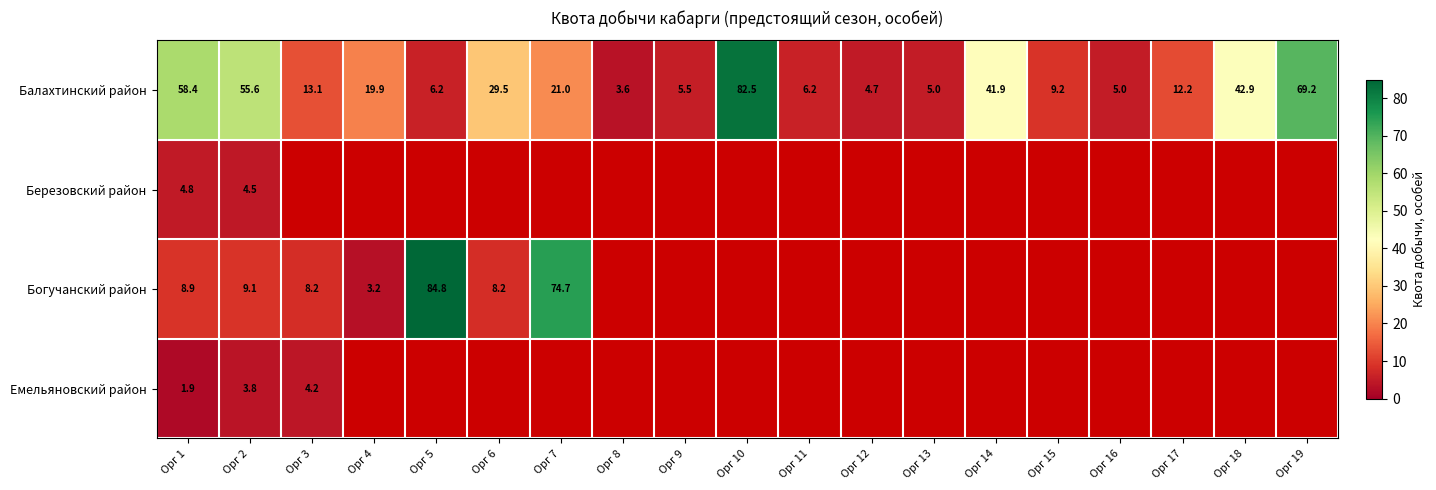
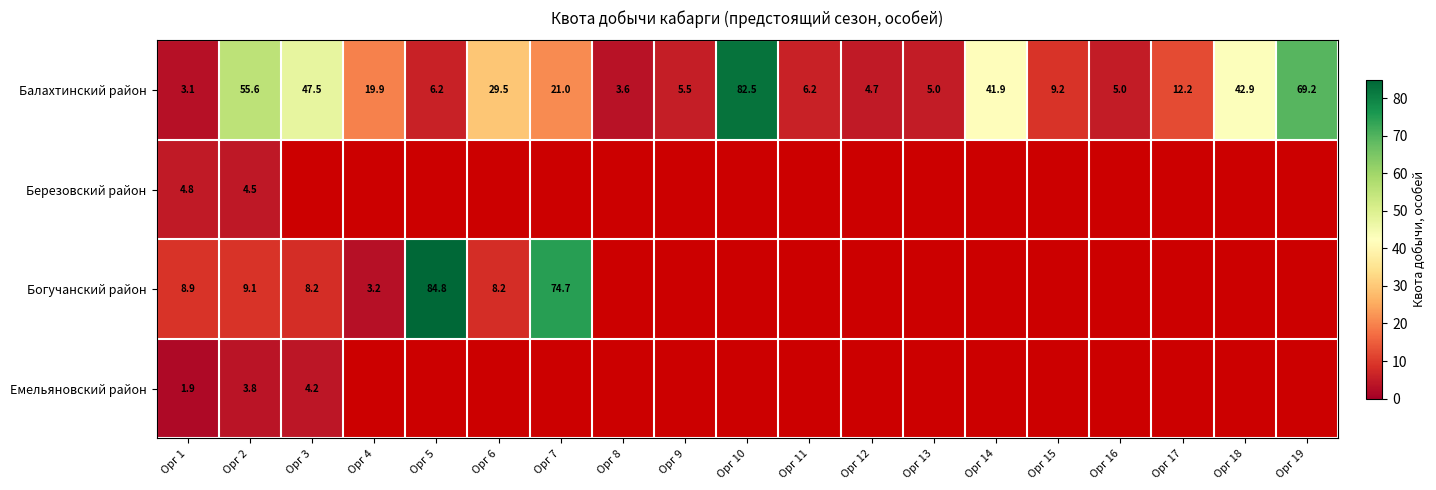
  {
    "Балахтинский район": {
-     "Орг 1": 58.4,
+     "Орг 1": 3.1,
      "Орг 2": 55.6,
-     "Орг 3": 13.1,
+     "Орг 3": 47.5,
      "Орг 4": 19.9,
      "Орг 5": 6.2,
      "Орг 6": 29.5,
      "Орг 7": 21.0,
      "Орг 8": 3.6,
      "Орг 9": 5.5,
      "Орг 10": 82.5,
      "Орг 11": 6.2,
      "Орг 12": 4.7,
      "Орг 13": 5.0,
      "Орг 14": 41.9,
      "Орг 15": 9.2,
      "Орг 16": 5.0,
      "Орг 17": 12.2,
      "Орг 18": 42.9,
      "Орг 19": 69.2
    },
    "Березовский район": {
      "Орг 1": 4.8,
      "Орг 2": 4.5
    },
    "Богучанский район": {
      "Орг 1": 8.9,
      "Орг 2": 9.1,
      "Орг 3": 8.2,
      "Орг 4": 3.2,
      "Орг 5": 84.8,
      "Орг 6": 8.2,
      "Орг 7": 74.7
    },
    "Емельяновский район": {
      "Орг 1": 1.9,
      "Орг 2": 3.8,
      "Орг 3": 4.2
    }
  }
